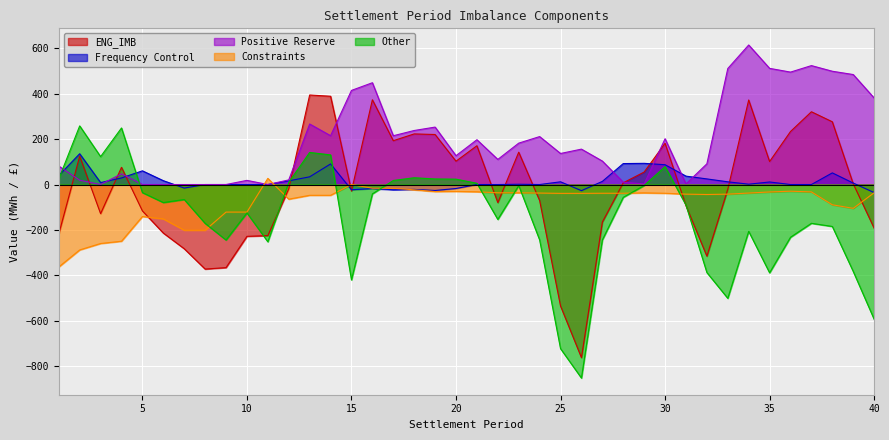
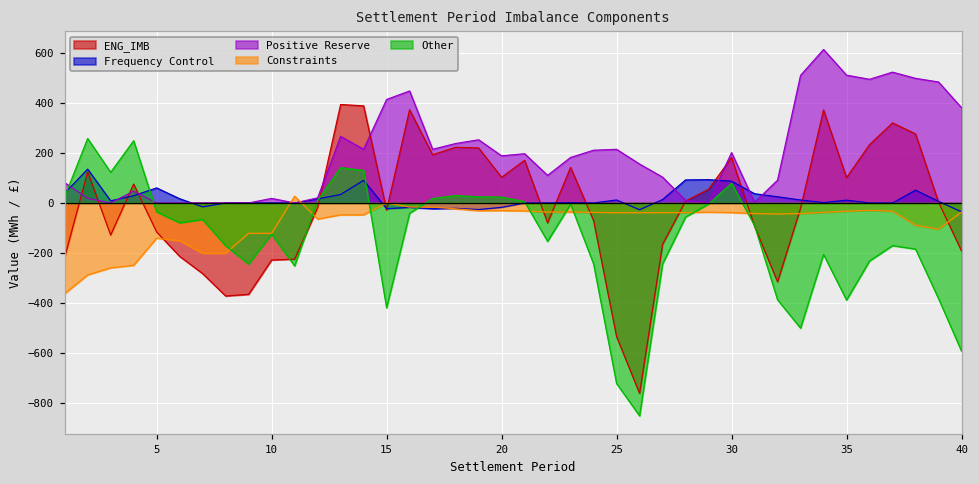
  {
    "Positive Reserve": {
      "10": 20,
      "15": 420,
-     "20": 130,
-     "25": 140,
+     "20": 190,
+     "25": 220,
      "30": 200,
      "35": 510,
      "40": 380
    }
  }
